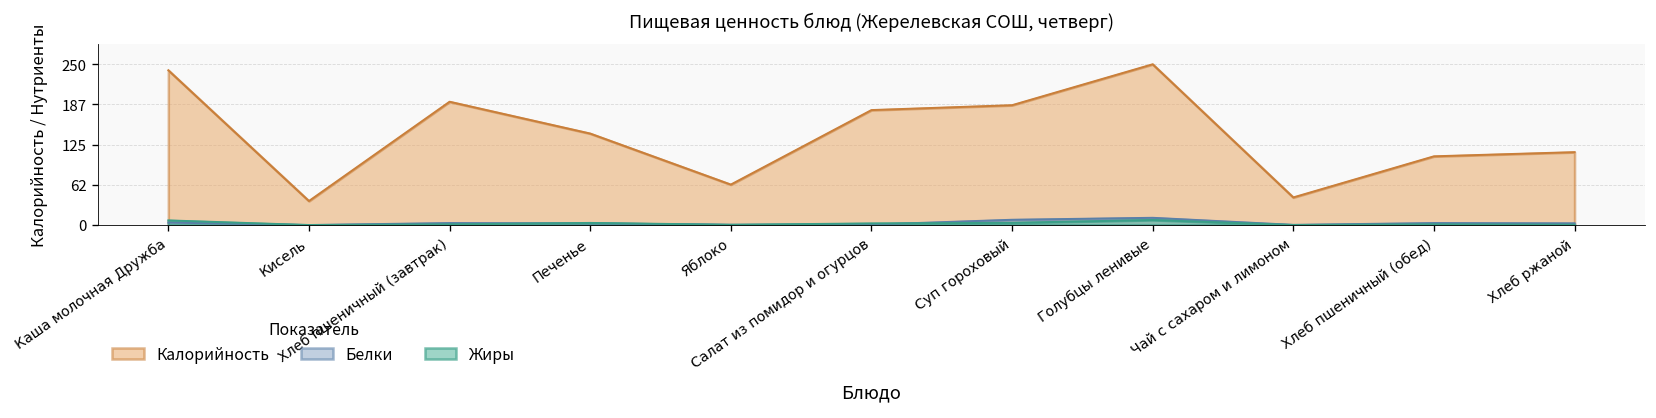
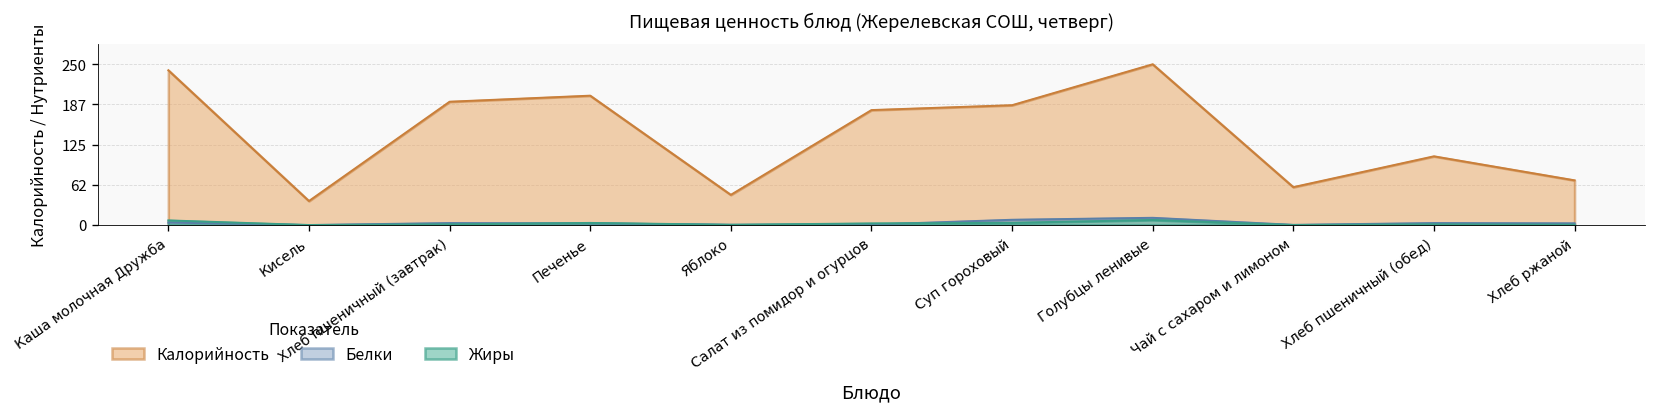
  {
    "Калорийность": {
      "Каша молочная Дружба": 240,
      "Кисель": 40,
      "Хлеб пшеничный (завтрак)": 190,
-     "Печенье": 140,
-     "Яблоко": 60,
+     "Печенье": 200,
+     "Яблоко": 50,
      "Салат из помидор и огурцов": 180,
      "Суп гороховый": 190,
      "Голубцы ленивые": 250,
-     "Чай с сахаром и лимоном": 40,
+     "Чай с сахаром и лимоном": 60,
      "Хлеб пшеничный (обед)": 110,
-     "Хлеб ржаной": 110
+     "Хлеб ржаной": 70
    }
  }
